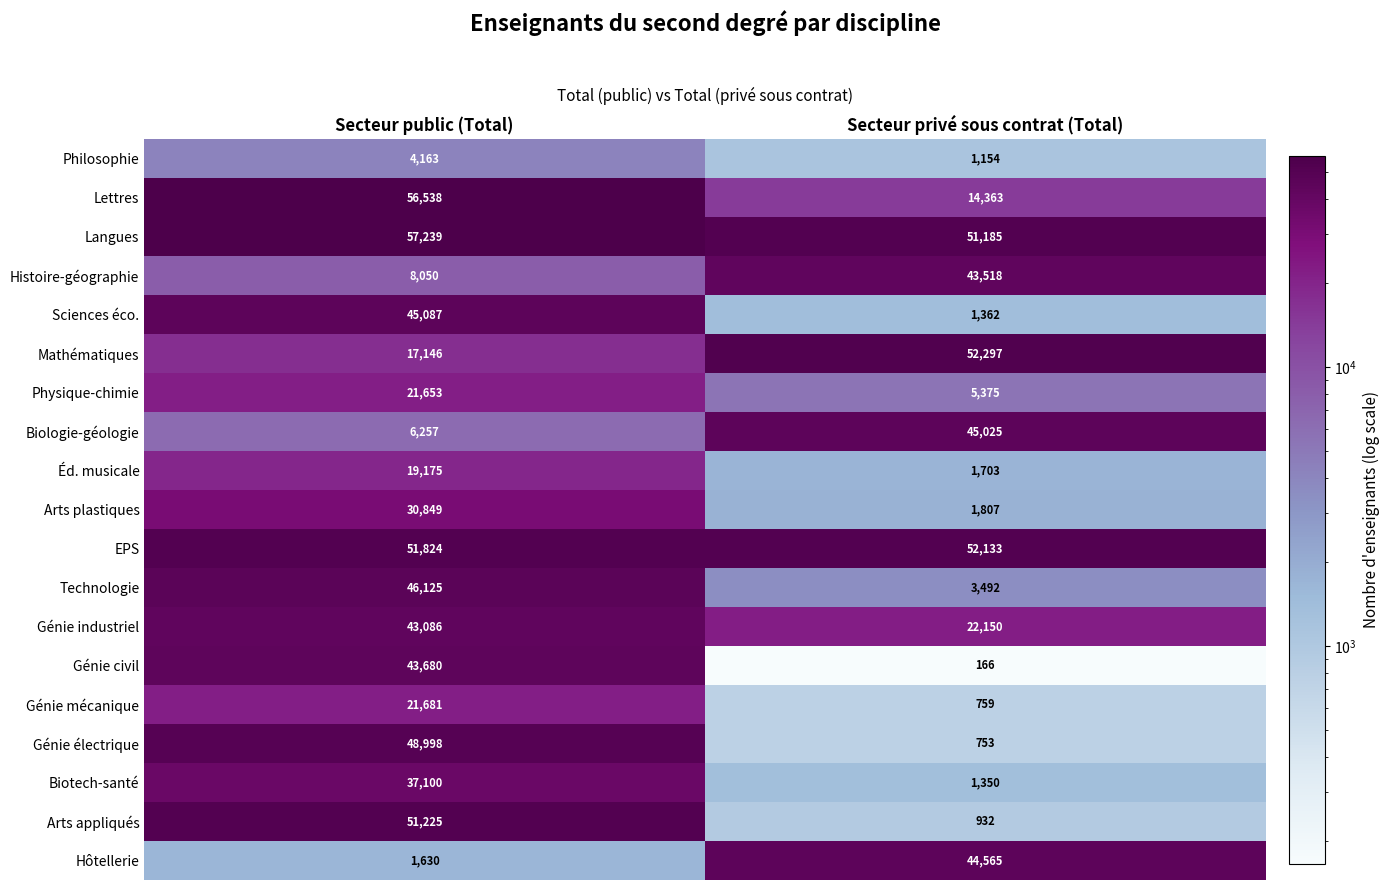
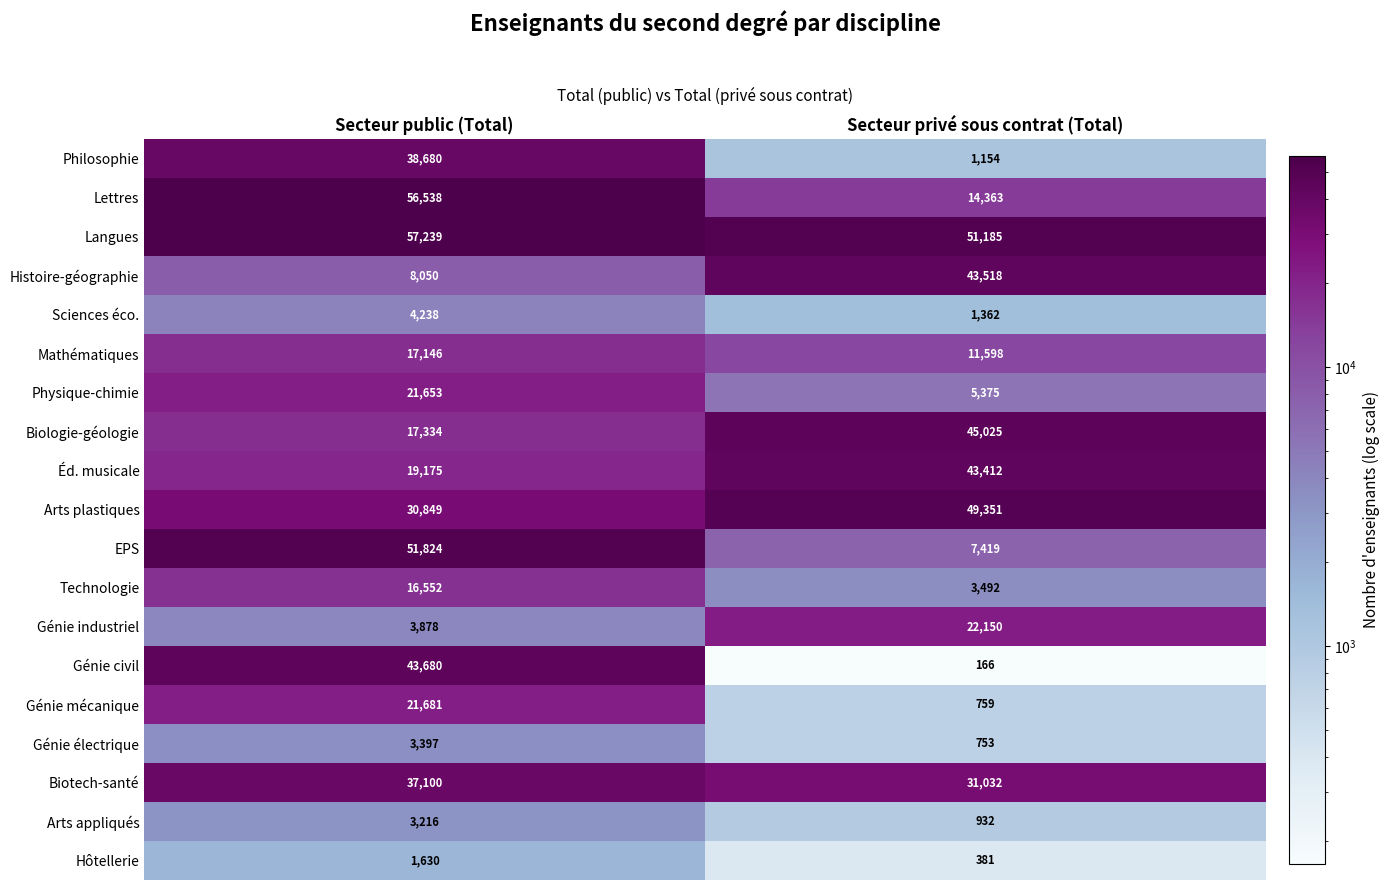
  {
    "Philosophie": {
-     "Secteur public (Total)": "4,163",
+     "Secteur public (Total)": "38,680",
      "Secteur privé sous contrat (Total)": "1,154"
    },
    "Lettres": {
      "Secteur public (Total)": "56,538",
      "Secteur privé sous contrat (Total)": "14,363"
    },
    "Langues": {
      "Secteur public (Total)": "57,239",
      "Secteur privé sous contrat (Total)": "51,185"
    },
    "Histoire-géographie": {
      "Secteur public (Total)": "8,050",
      "Secteur privé sous contrat (Total)": "43,518"
    },
    "Sciences éco.": {
-     "Secteur public (Total)": "45,087",
+     "Secteur public (Total)": "4,238",
      "Secteur privé sous contrat (Total)": "1,362"
    },
    "Mathématiques": {
      "Secteur public (Total)": "17,146",
-     "Secteur privé sous contrat (Total)": "52,297"
+     "Secteur privé sous contrat (Total)": "11,598"
    },
    "Physique-chimie": {
      "Secteur public (Total)": "21,653",
      "Secteur privé sous contrat (Total)": "5,375"
    },
    "Biologie-géologie": {
-     "Secteur public (Total)": "6,257",
+     "Secteur public (Total)": "17,334",
      "Secteur privé sous contrat (Total)": "45,025"
    },
    "Éd. musicale": {
      "Secteur public (Total)": "19,175",
-     "Secteur privé sous contrat (Total)": "1,703"
+     "Secteur privé sous contrat (Total)": "43,412"
    },
    "Arts plastiques": {
      "Secteur public (Total)": "30,849",
-     "Secteur privé sous contrat (Total)": "1,807"
+     "Secteur privé sous contrat (Total)": "49,351"
    },
    "EPS": {
      "Secteur public (Total)": "51,824",
-     "Secteur privé sous contrat (Total)": "52,133"
+     "Secteur privé sous contrat (Total)": "7,419"
    },
    "Technologie": {
-     "Secteur public (Total)": "46,125",
+     "Secteur public (Total)": "16,552",
      "Secteur privé sous contrat (Total)": "3,492"
    },
    "Génie industriel": {
-     "Secteur public (Total)": "43,086",
+     "Secteur public (Total)": "3,878",
      "Secteur privé sous contrat (Total)": "22,150"
    },
    "Génie civil": {
      "Secteur public (Total)": "43,680",
      "Secteur privé sous contrat (Total)": "166"
    },
    "Génie mécanique": {
      "Secteur public (Total)": "21,681",
      "Secteur privé sous contrat (Total)": "759"
    },
    "Génie électrique": {
-     "Secteur public (Total)": "48,998",
+     "Secteur public (Total)": "3,397",
      "Secteur privé sous contrat (Total)": "753"
    },
    "Biotech-santé": {
      "Secteur public (Total)": "37,100",
-     "Secteur privé sous contrat (Total)": "1,350"
+     "Secteur privé sous contrat (Total)": "31,032"
    },
    "Arts appliqués": {
-     "Secteur public (Total)": "51,225",
+     "Secteur public (Total)": "3,216",
      "Secteur privé sous contrat (Total)": "932"
    },
    "Hôtellerie": {
      "Secteur public (Total)": "1,630",
-     "Secteur privé sous contrat (Total)": "44,565"
+     "Secteur privé sous contrat (Total)": "381"
    }
  }
